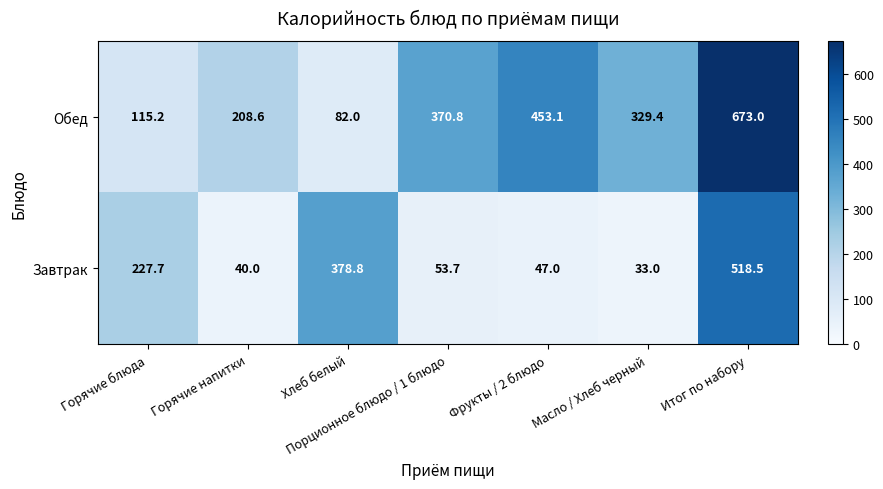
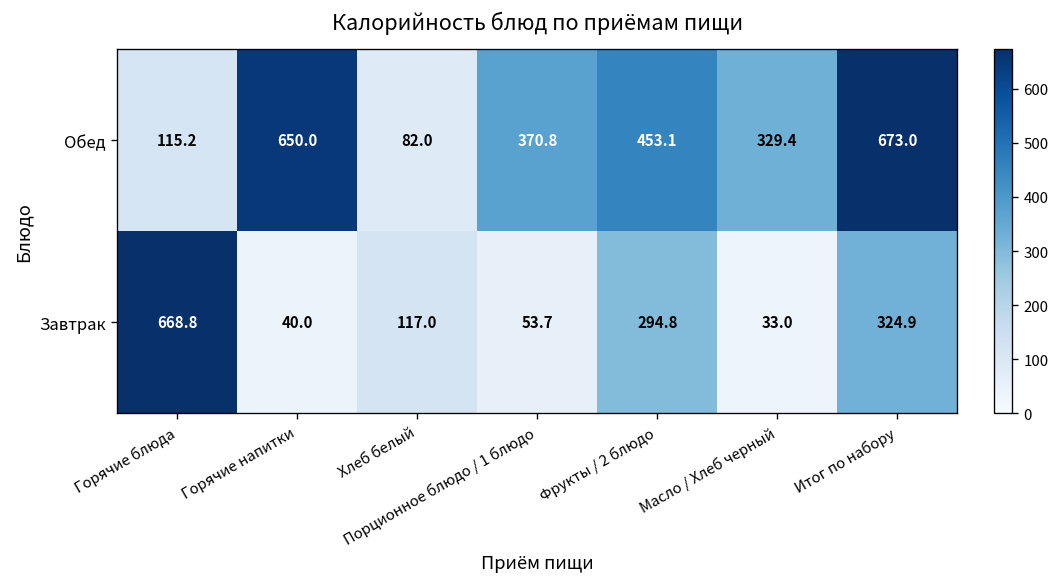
  {
    "Обед": {
      "Горячие блюда": 115.2,
-     "Горячие напитки": 208.6,
+     "Горячие напитки": 650.0,
      "Хлеб белый": 82.0,
      "Порционное блюдо / 1 блюдо": 370.8,
      "Фрукты / 2 блюдо": 453.1,
      "Масло / Хлеб черный": 329.4,
      "Итог по набору": 673.0
    },
    "Завтрак": {
-     "Горячие блюда": 227.7,
+     "Горячие блюда": 668.8,
      "Горячие напитки": 40.0,
-     "Хлеб белый": 378.8,
+     "Хлеб белый": 117.0,
      "Порционное блюдо / 1 блюдо": 53.7,
-     "Фрукты / 2 блюдо": 47.0,
+     "Фрукты / 2 блюдо": 294.8,
      "Масло / Хлеб черный": 33.0,
-     "Итог по набору": 518.5
+     "Итог по набору": 324.9
    }
  }
